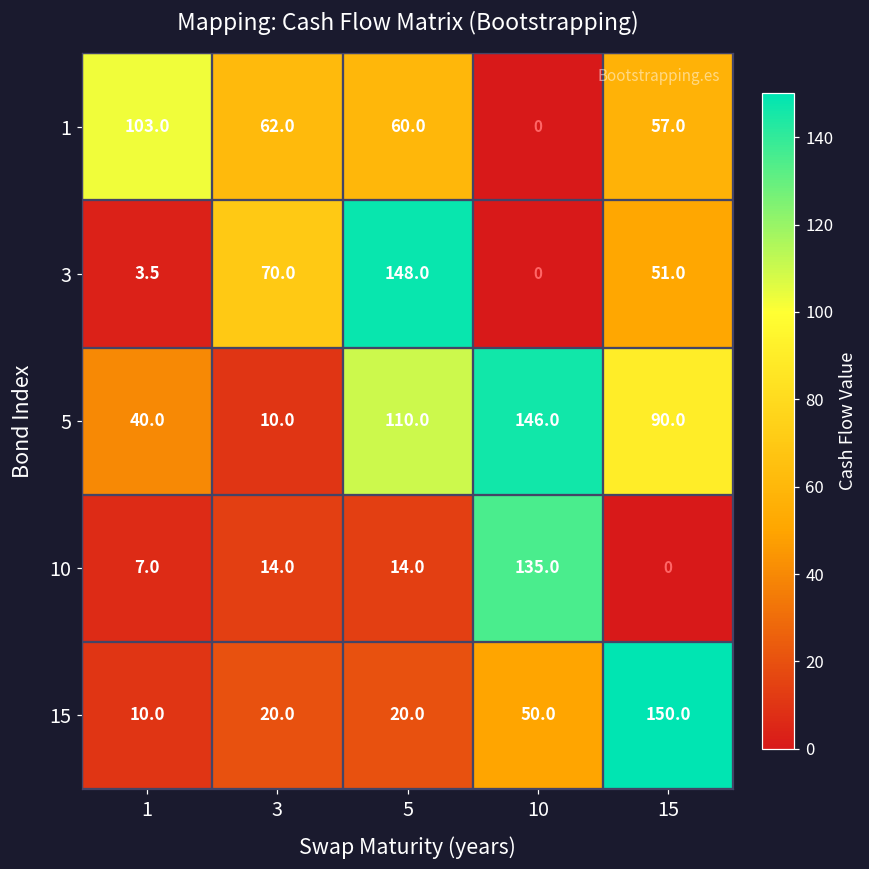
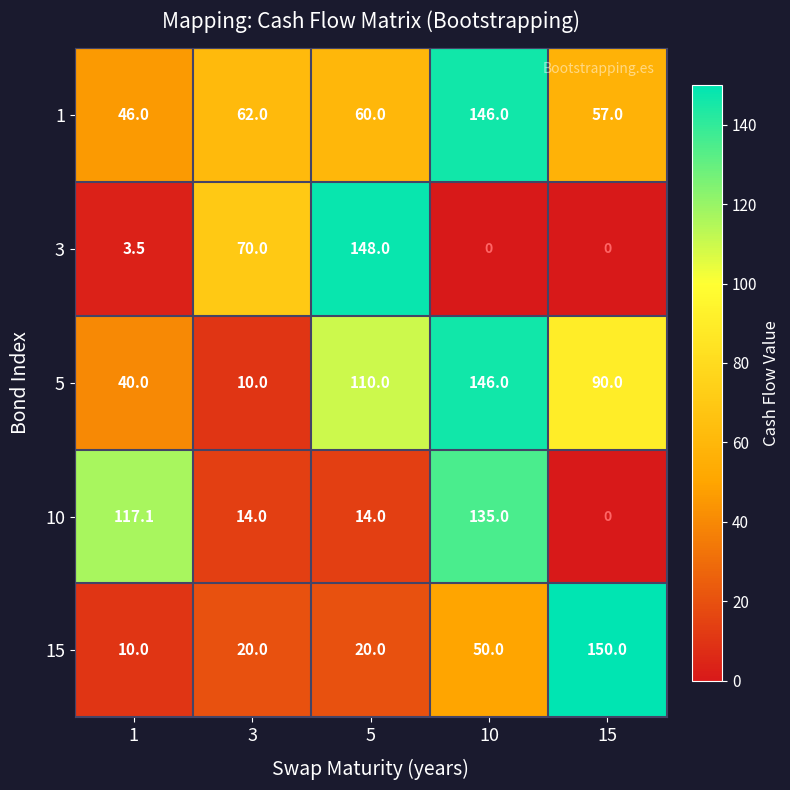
  {
    "1": {
-     "1": 103.0,
+     "1": 46.0,
      "3": 62.0,
      "5": 60.0,
-     "10": 0
+     "10": 146.0
    },
    "3": {
      "1": 3.5,
      "3": 70.0,
      "5": 148.0,
      "10": 0,
-     "15": 51.0
+     "15": 0
    },
    "5": {
      "1": 40.0,
      "3": 10.0,
      "5": 110.0,
      "10": 146.0,
      "15": 90.0
    },
    "10": {
-     "1": 7.0,
+     "1": 117.1,
      "3": 14.0,
      "5": 14.0,
      "10": 135.0,
      "15": 0
    },
    "15": {
      "1": 10.0,
      "3": 20.0,
      "5": 20.0,
      "10": 50.0,
      "15": 150.0
    }
  }
